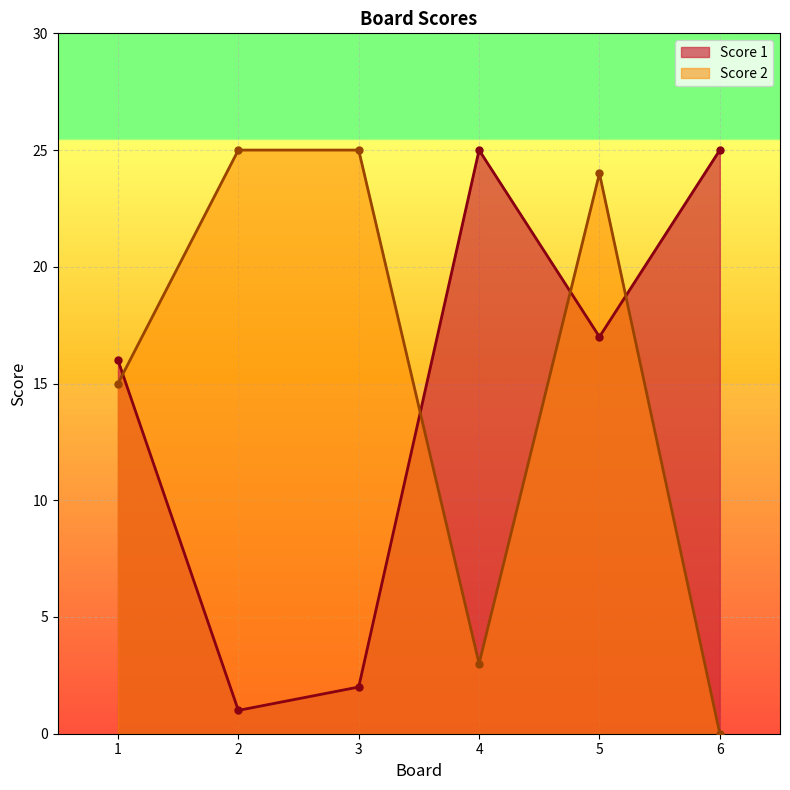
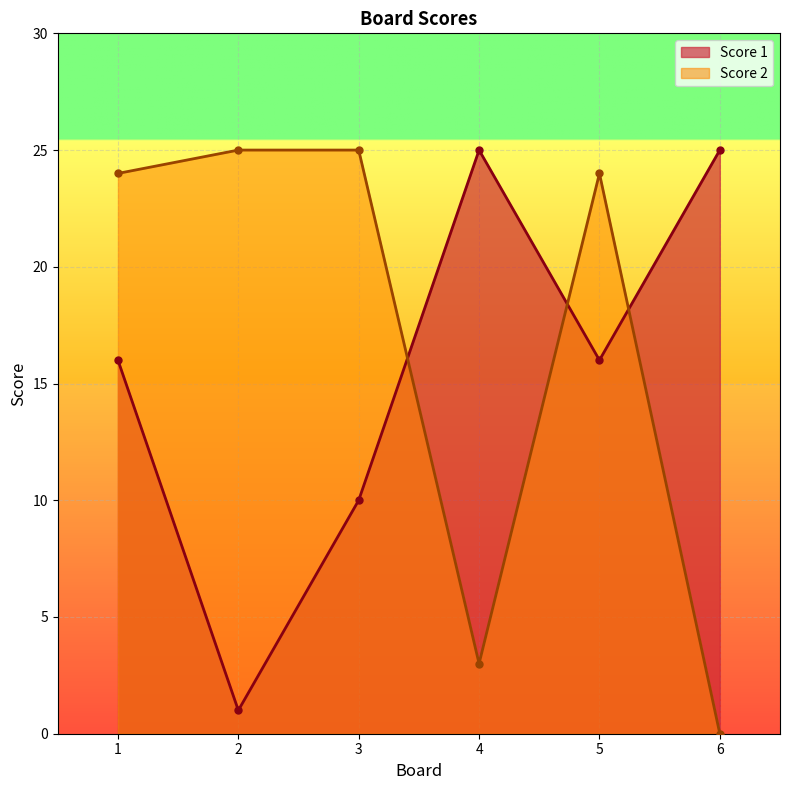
  {
    "Score 1": {
      "1": 16,
      "2": 1,
-     "3": 2,
+     "3": 10,
      "4": 25,
-     "5": 17,
+     "5": 16,
      "6": 25
    },
    "Score 2": {
-     "1": 15,
+     "1": 24,
      "2": 25,
      "3": 25,
      "4": 3,
      "5": 24,
      "6": 0
    }
  }
